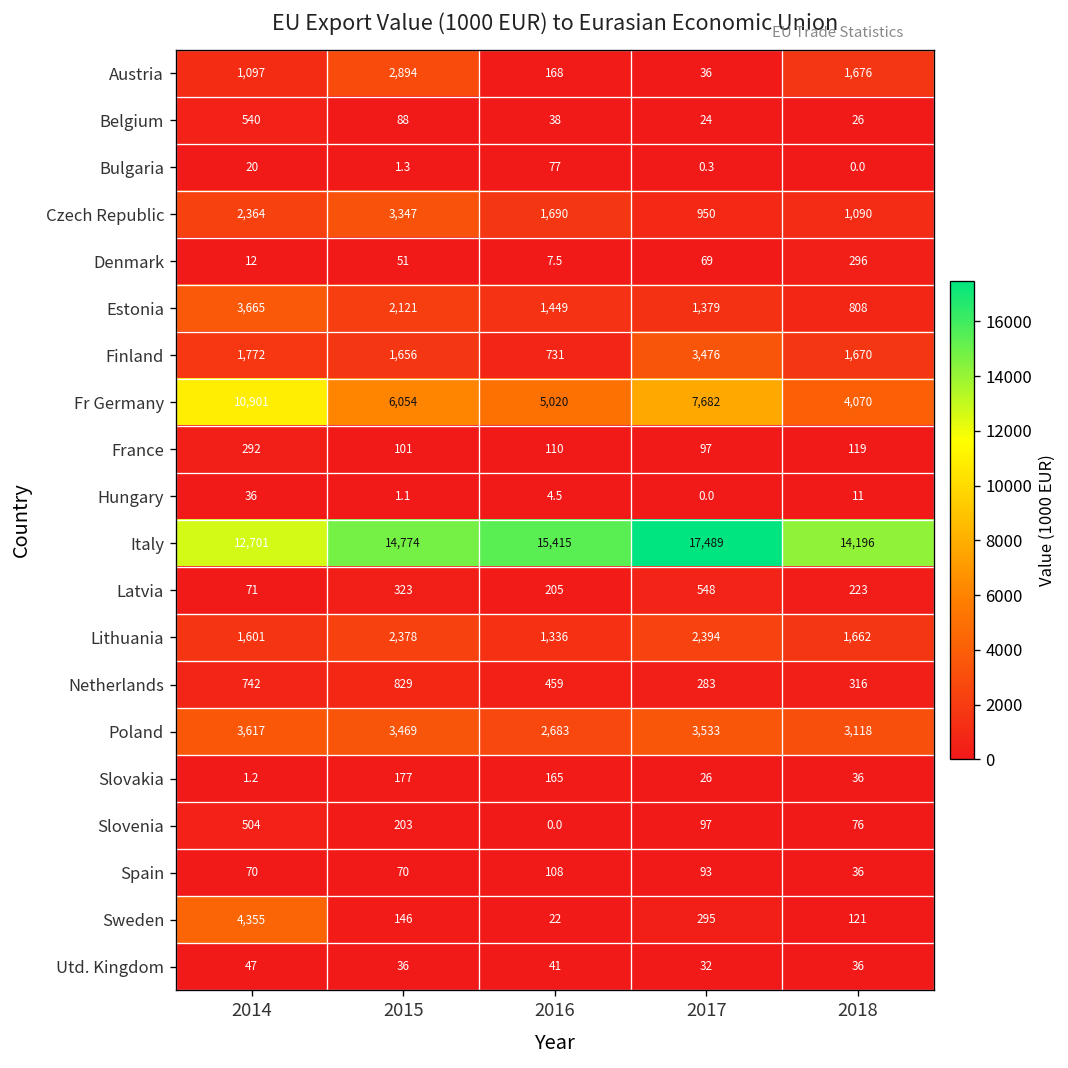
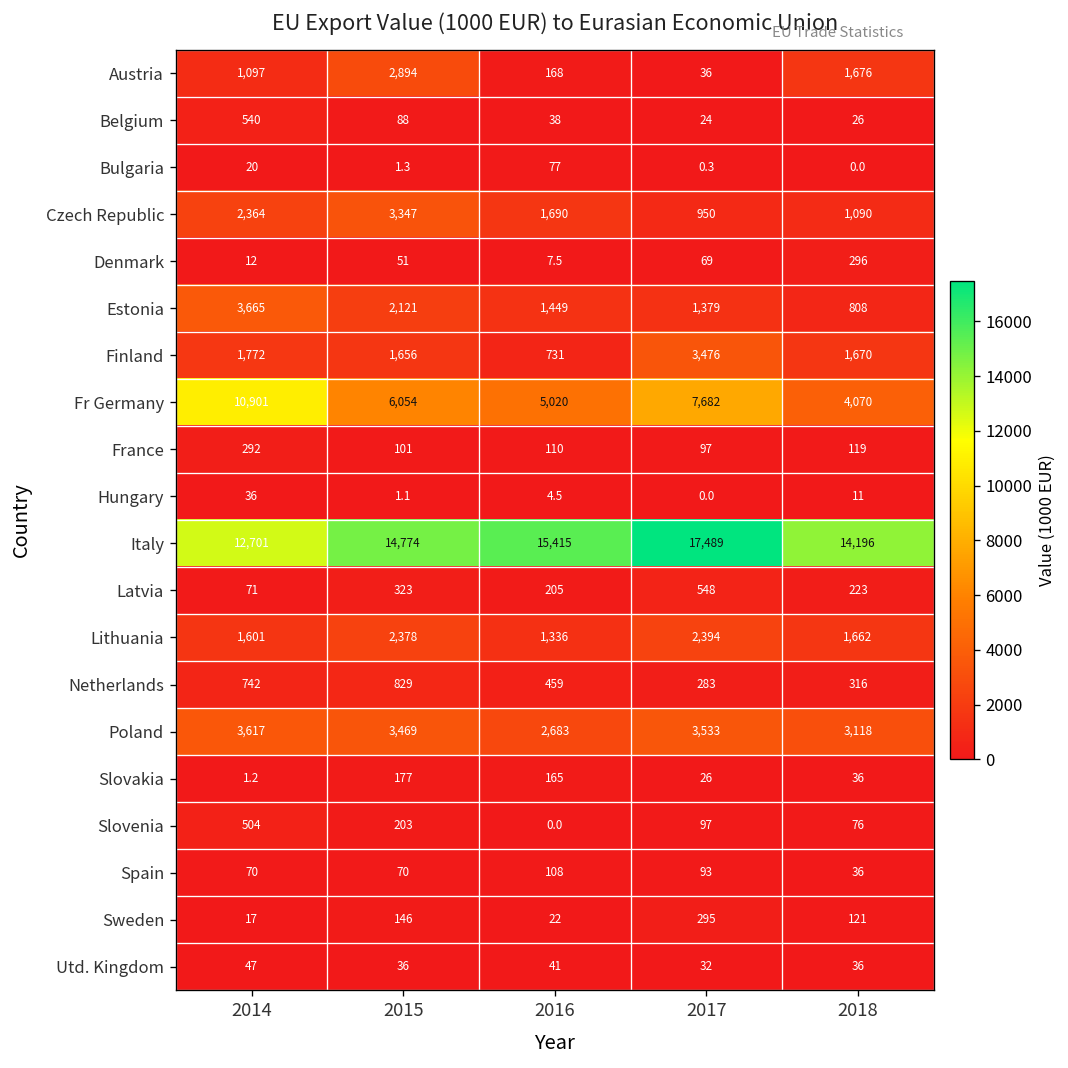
  {
    "Austria": {
      "2014": "1,097",
      "2015": "2,894",
      "2016": "168",
      "2017": "36",
      "2018": "1,676"
    },
    "Belgium": {
      "2014": "540",
      "2015": "88",
      "2016": "38",
      "2017": "24",
      "2018": "26"
    },
    "Bulgaria": {
      "2014": "20",
      "2015": "1.3",
      "2016": "77",
      "2017": "0.3",
      "2018": "0.0"
    },
    "Czech Republic": {
      "2014": "2,364",
      "2015": "3,347",
      "2016": "1,690",
      "2017": "950",
      "2018": "1,090"
    },
    "Denmark": {
      "2014": "12",
      "2015": "51",
      "2016": "7.5",
      "2017": "69",
      "2018": "296"
    },
    "Estonia": {
      "2014": "3,665",
      "2015": "2,121",
      "2016": "1,449",
      "2017": "1,379",
      "2018": "808"
    },
    "Finland": {
      "2014": "1,772",
      "2015": "1,656",
      "2016": "731",
      "2017": "3,476",
      "2018": "1,670"
    },
    "Fr Germany": {
      "2014": "10,901",
      "2015": "6,054",
      "2016": "5,020",
      "2017": "7,682",
      "2018": "4,070"
    },
    "France": {
      "2014": "292",
      "2015": "101",
      "2016": "110",
      "2017": "97",
      "2018": "119"
    },
    "Hungary": {
      "2014": "36",
      "2015": "1.1",
      "2016": "4.5",
      "2017": "0.0",
      "2018": "11"
    },
    "Italy": {
      "2014": "12,701",
      "2015": "14,774",
      "2016": "15,415",
      "2017": "17,489",
      "2018": "14,196"
    },
    "Latvia": {
      "2014": "71",
      "2015": "323",
      "2016": "205",
      "2017": "548",
      "2018": "223"
    },
    "Lithuania": {
      "2014": "1,601",
      "2015": "2,378",
      "2016": "1,336",
      "2017": "2,394",
      "2018": "1,662"
    },
    "Netherlands": {
      "2014": "742",
      "2015": "829",
      "2016": "459",
      "2017": "283",
      "2018": "316"
    },
    "Poland": {
      "2014": "3,617",
      "2015": "3,469",
      "2016": "2,683",
      "2017": "3,533",
      "2018": "3,118"
    },
    "Slovakia": {
      "2014": "1.2",
      "2015": "177",
      "2016": "165",
      "2017": "26",
      "2018": "36"
    },
    "Slovenia": {
      "2014": "504",
      "2015": "203",
      "2016": "0.0",
      "2017": "97",
      "2018": "76"
    },
    "Spain": {
      "2014": "70",
      "2015": "70",
      "2016": "108",
      "2017": "93",
      "2018": "36"
    },
    "Sweden": {
-     "2014": "4,355",
+     "2014": "17",
      "2015": "146",
      "2016": "22",
      "2017": "295",
      "2018": "121"
    },
    "Utd. Kingdom": {
      "2014": "47",
      "2015": "36",
      "2016": "41",
      "2017": "32",
      "2018": "36"
    }
  }
